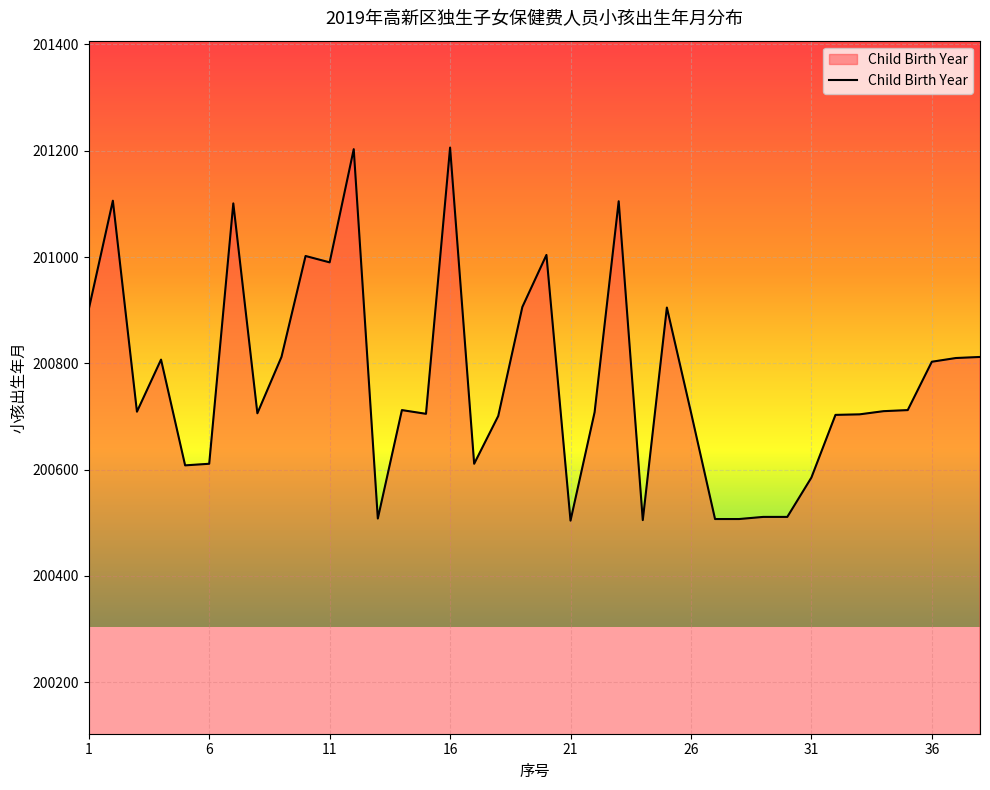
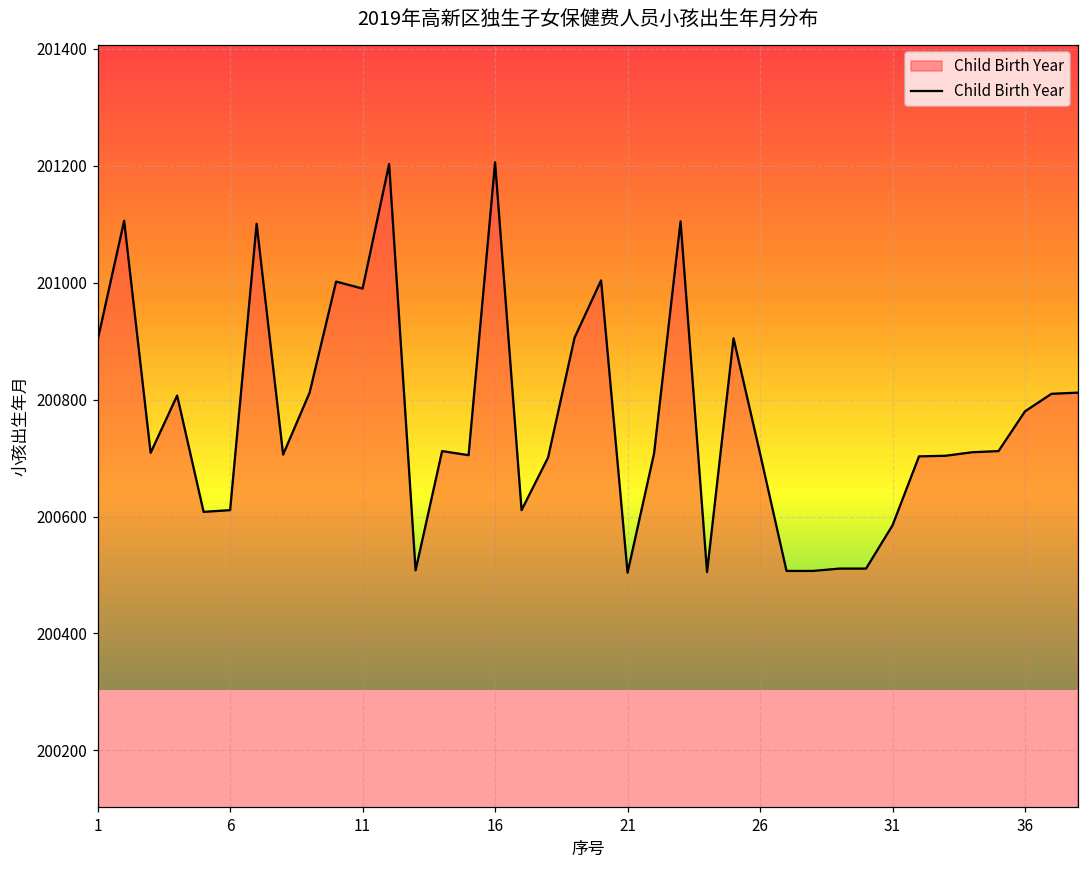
  {
    "1": 200900,
    "6": 200610,
    "11": 200990,
    "16": 201210,
    "21": 200500,
    "26": 200710,
    "31": 200590,
-   "36": 200800
+   "36": 200780
  }
